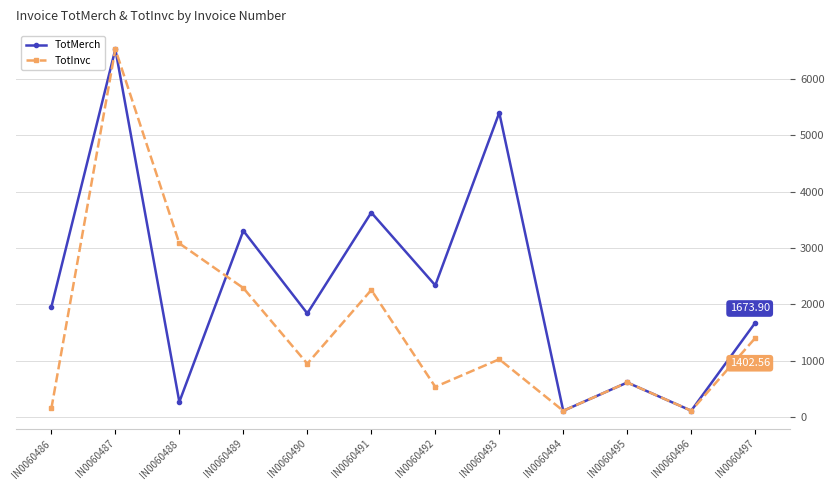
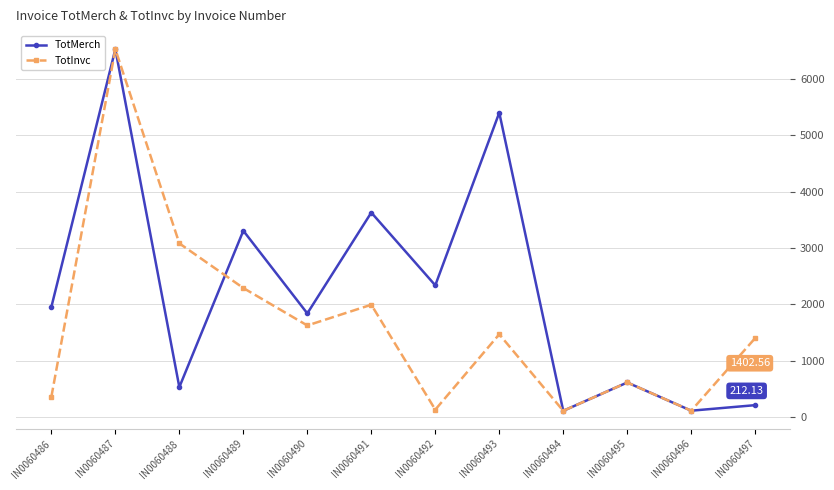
  {
    "TotMerch": {
-     "IN0060488": 300,
-     "IN0060497": 1673.90
+     "IN0060488": 500,
+     "IN0060497": 212.13
    },
    "TotInvc": {
-     "IN0060486": 200,
+     "IN0060486": 400,
      "IN0060488": 3100,
      "IN0060489": 2300,
-     "IN0060490": 900,
-     "IN0060491": 2300,
-     "IN0060492": 500,
-     "IN0060493": 1000
+     "IN0060490": 1600,
+     "IN0060491": 2000,
+     "IN0060492": 100,
+     "IN0060493": 1500
    }
  }
